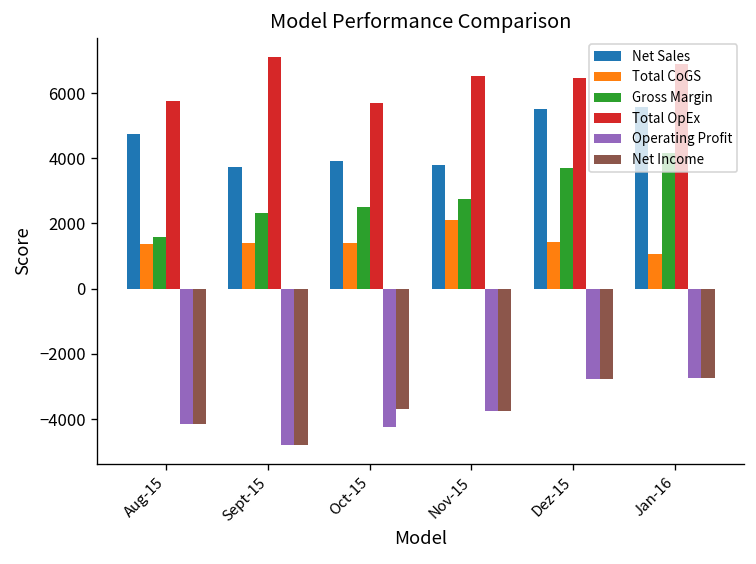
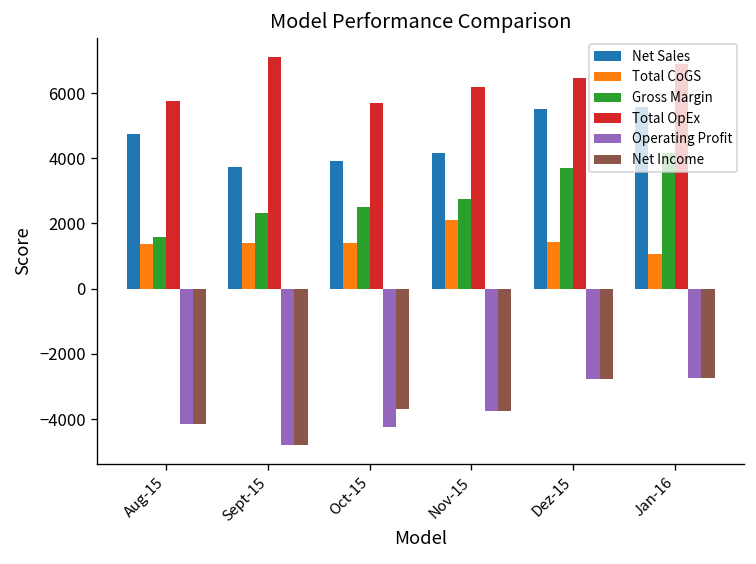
  {
    "Net Sales": {
      "Aug-15": 4700,
      "Sept-15": 3700,
      "Oct-15": 3900,
-     "Nov-15": 3800,
+     "Nov-15": 4200,
      "Dez-15": 5500
    },
    "Total CoGS": {
      "Aug-15": 1400,
      "Sept-15": 1400,
      "Oct-15": 1400,
      "Nov-15": 2100,
      "Dez-15": 1400,
      "Jan-16": 1100
    },
    "Gross Margin": {
      "Aug-15": 1600,
      "Sept-15": 2300,
      "Oct-15": 2500,
      "Nov-15": 2800,
      "Dez-15": 3700
    },
    "Total OpEx": {
      "Aug-15": 5700,
      "Sept-15": 7100,
      "Oct-15": 5700,
-     "Nov-15": 6500,
+     "Nov-15": 6200,
      "Dez-15": 6400
    },
    "Operating Profit": {
      "Aug-15": -4100,
      "Sept-15": -4800,
      "Oct-15": -4200,
      "Nov-15": -3800,
      "Dez-15": -2800,
      "Jan-16": -2700
    },
    "Net Income": {
      "Aug-15": -4100,
      "Sept-15": -4800,
      "Oct-15": -3700,
      "Nov-15": -3800,
      "Dez-15": -2800,
      "Jan-16": -2700
    }
  }
